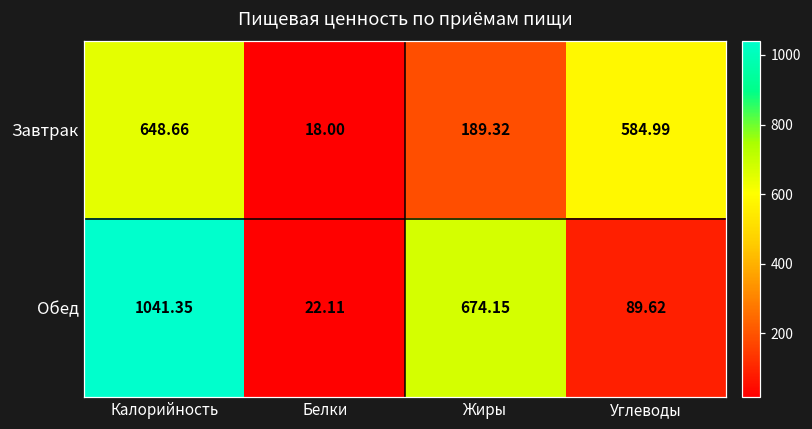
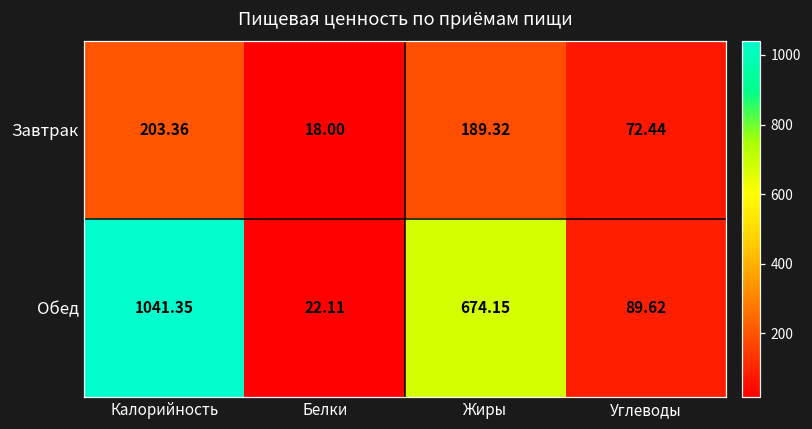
  {
    "Завтрак": {
-     "Калорийность": 648.66,
+     "Калорийность": 203.36,
      "Белки": 18.00,
      "Жиры": 189.32,
-     "Углеводы": 584.99
+     "Углеводы": 72.44
    },
    "Обед": {
      "Калорийность": 1041.35,
      "Белки": 22.11,
      "Жиры": 674.15,
      "Углеводы": 89.62
    }
  }
